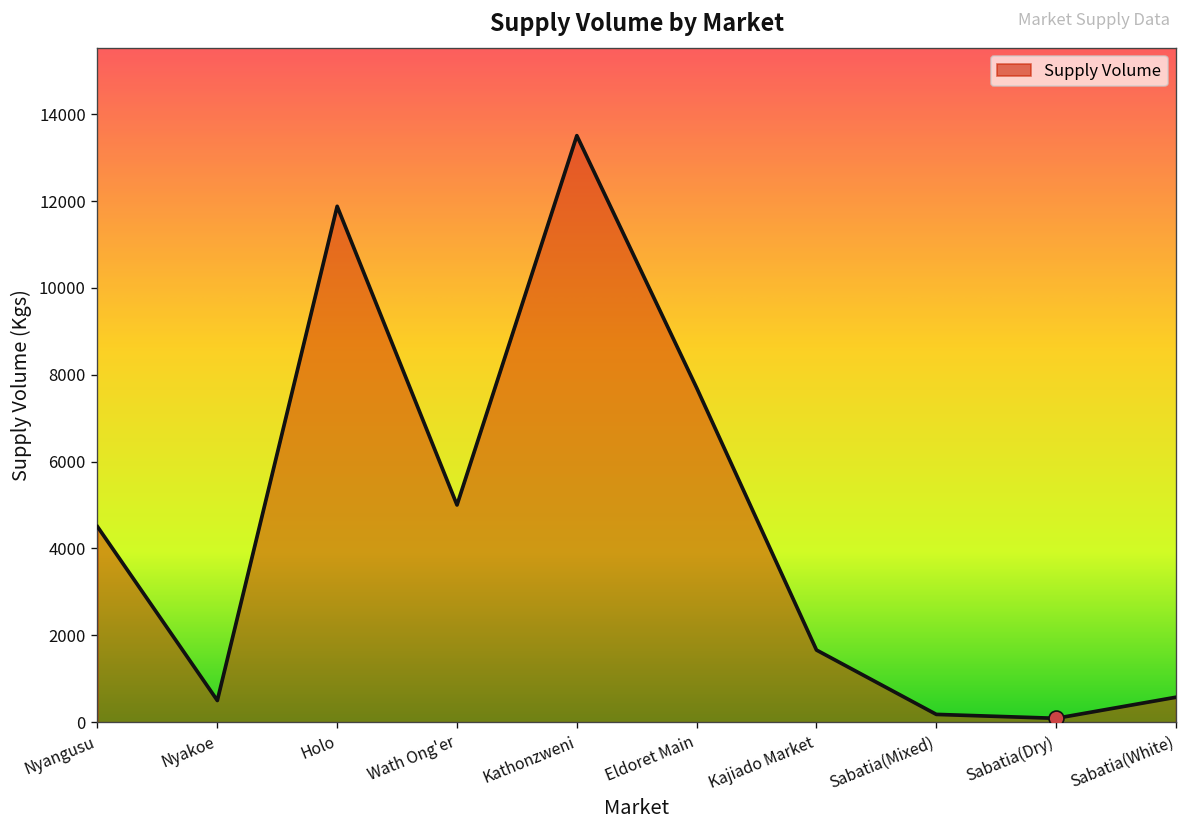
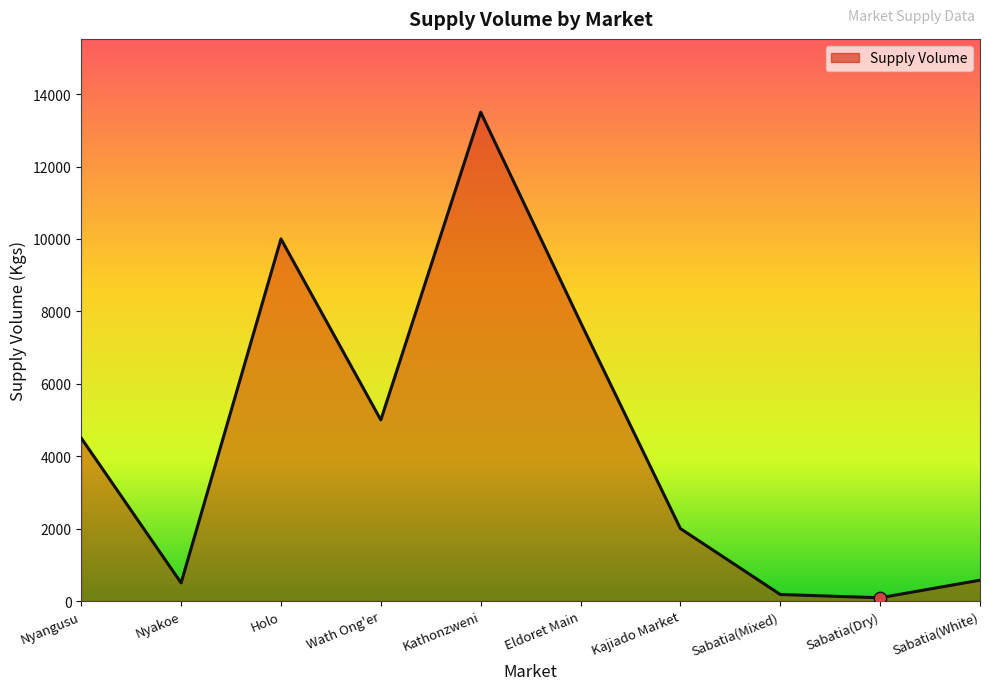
  {
    "Supply Volume": {
      "Nyangusu": 4500,
      "Nyakoe": 500,
-     "Holo": 11900,
+     "Holo": 10000,
      "Wath Ong'er": 5000,
      "Kathonzweni": 13500,
      "Eldoret Main": 7700,
-     "Kajiado Market": 1700,
+     "Kajiado Market": 2000,
      "Sabatia(Mixed)": 200,
      "Sabatia(White)": 600
    }
  }
